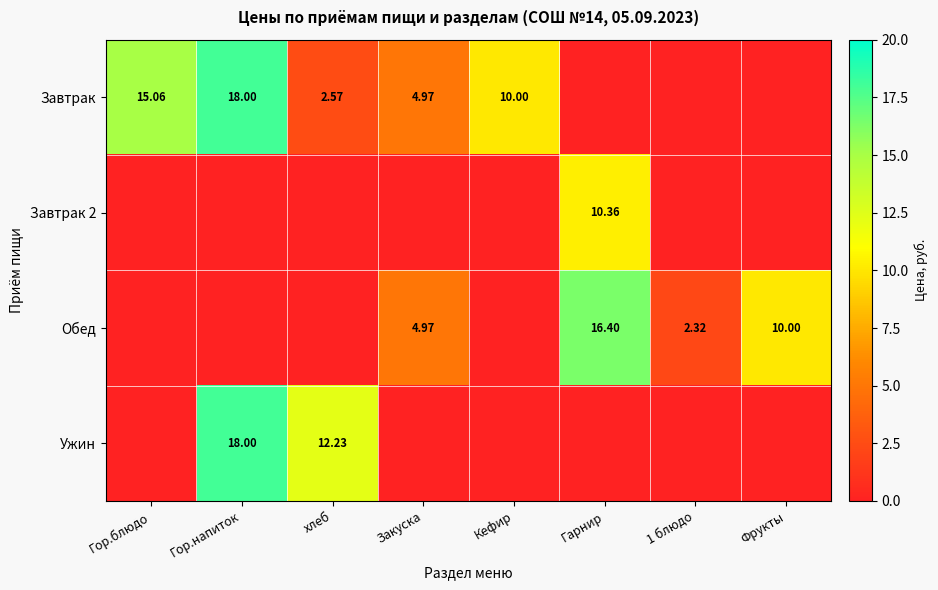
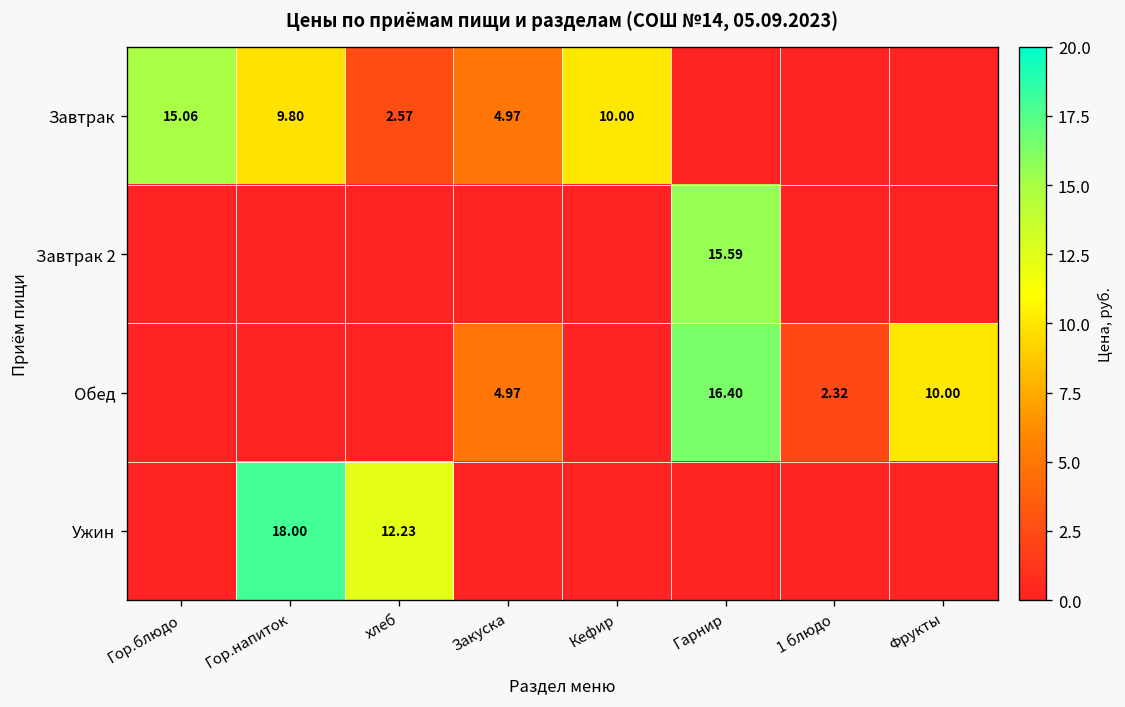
  {
    "Завтрак": {
      "Гор.блюдо": 15.06,
-     "Гор.напиток": 18.00,
+     "Гор.напиток": 9.80,
      "хлеб": 2.57,
      "Закуска": 4.97,
      "Кефир": 10.00
    },
    "Завтрак 2": {
-     "Гарнир": 10.36
+     "Гарнир": 15.59
    },
    "Обед": {
      "Закуска": 4.97,
      "Гарнир": 16.40,
      "1 блюдо": 2.32,
      "Фрукты": 10.00
    },
    "Ужин": {
      "Гор.напиток": 18.00,
      "хлеб": 12.23
    }
  }
